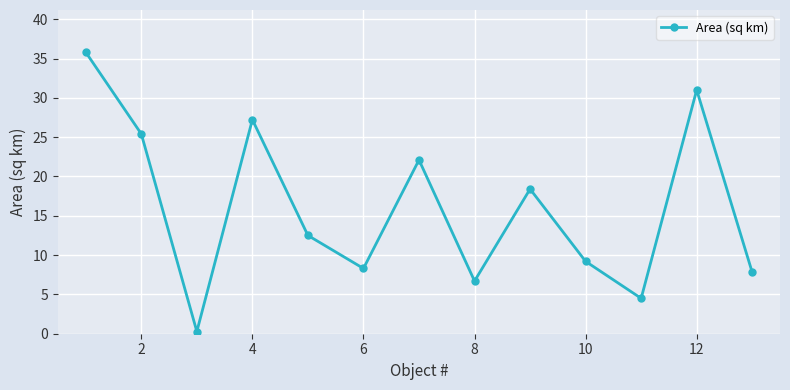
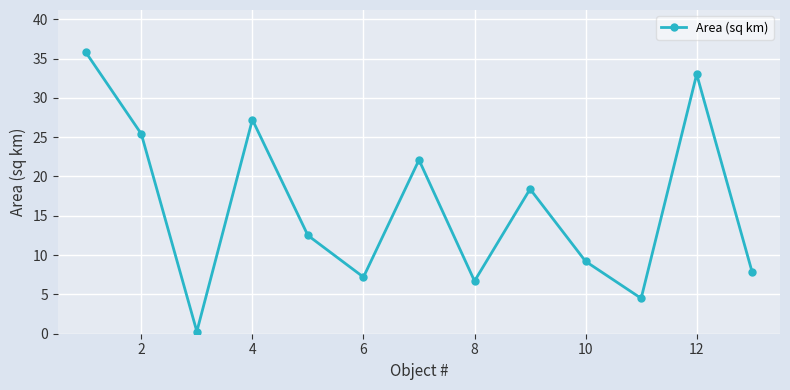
  {
    "2": 25,
    "4": 27,
-   "6": 8,
+   "6": 7,
    "8": 7,
    "10": 9,
-   "12": 31
+   "12": 33
  }
